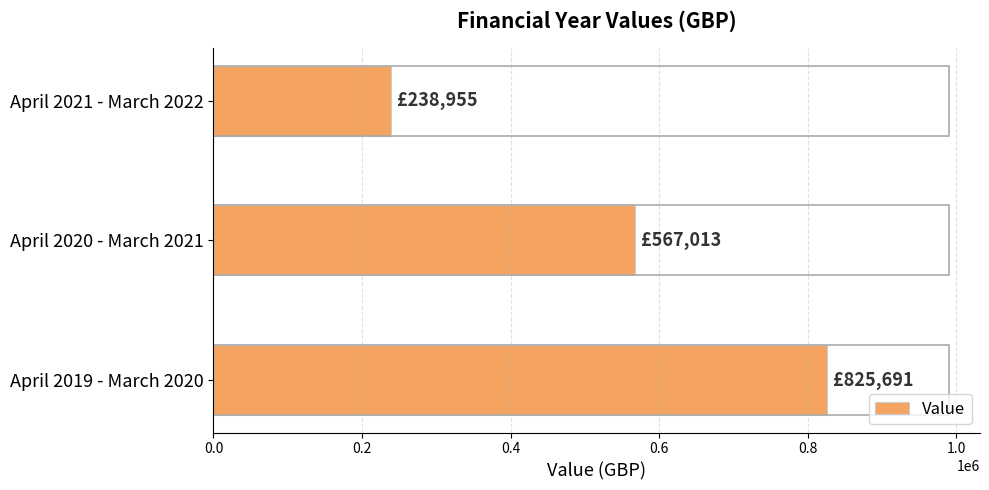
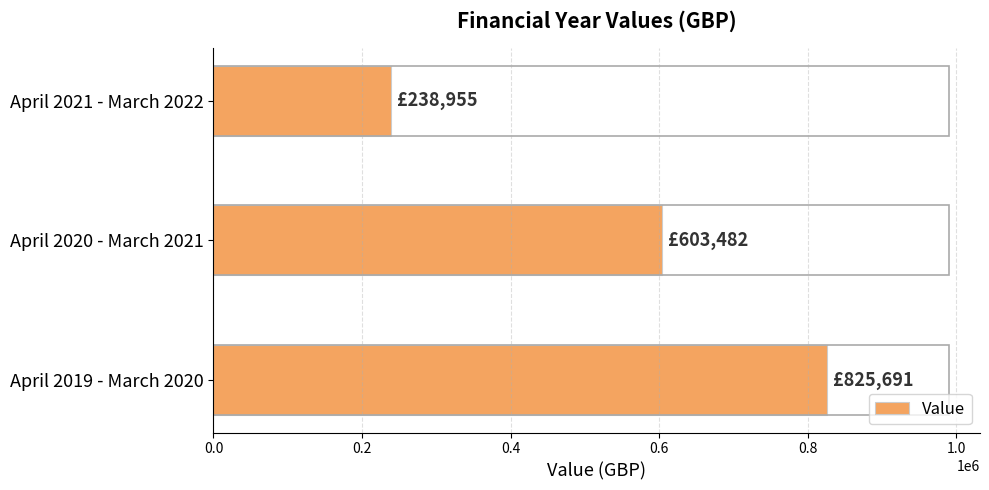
  {
    "April 2021 - March 2022": "£238,955",
-   "April 2020 - March 2021": "£567,013",
+   "April 2020 - March 2021": "£603,482",
    "April 2019 - March 2020": "£825,691"
  }
